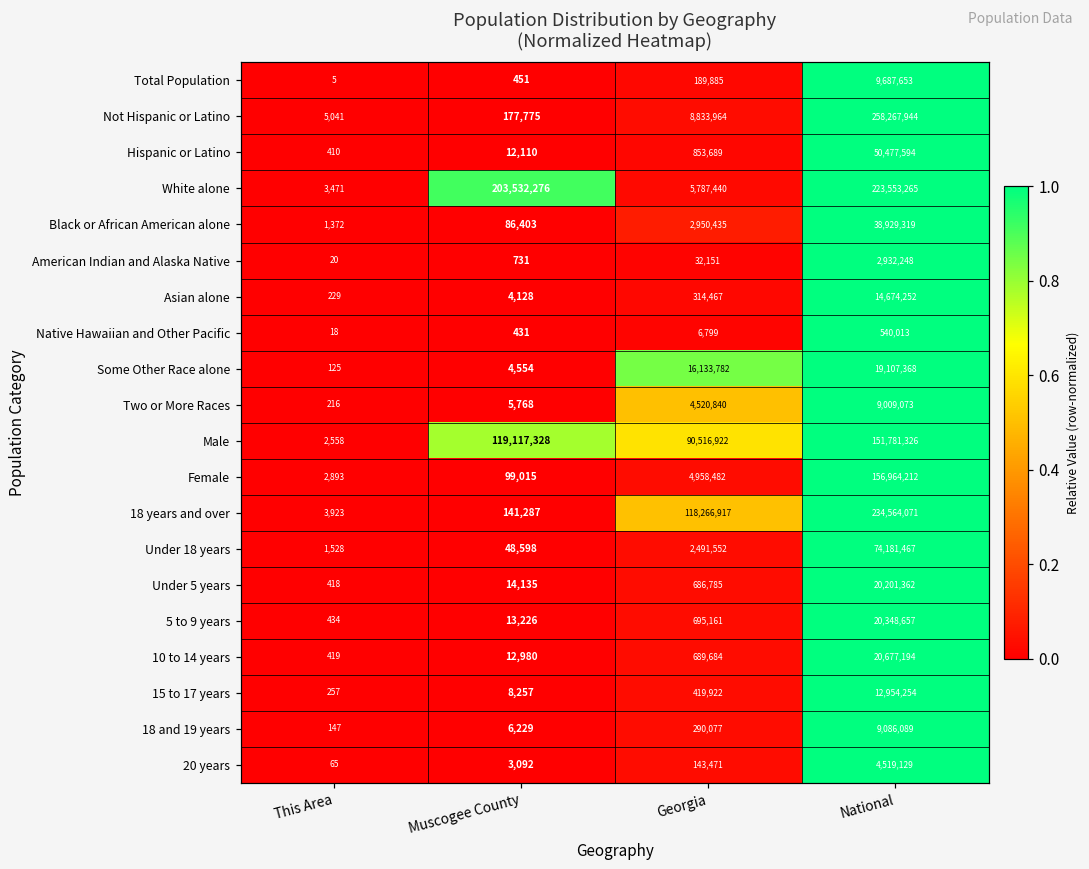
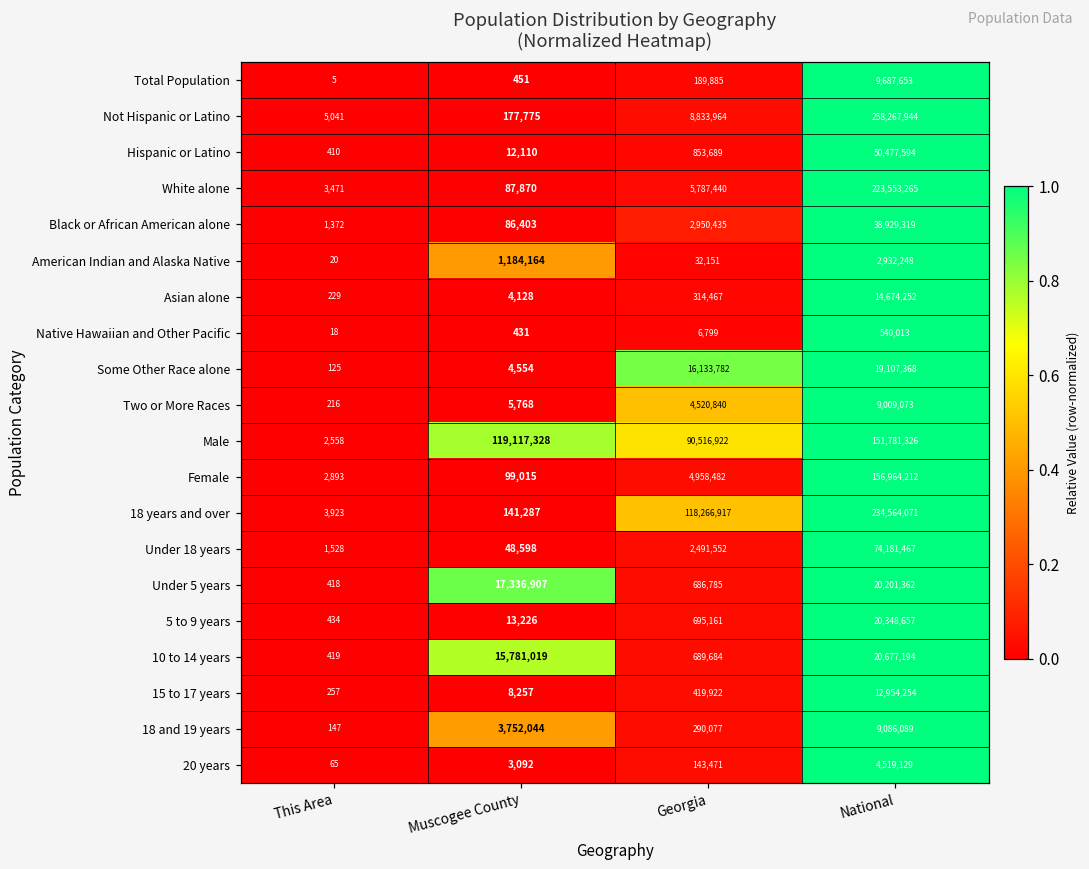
  {
    "Total Population": {
      "This Area": "5",
      "Muscogee County": "451",
      "Georgia": "189,885",
      "National": "9,687,653"
    },
    "Not Hispanic or Latino": {
      "This Area": "5,041",
      "Muscogee County": "177,775",
      "Georgia": "8,833,964",
      "National": "258,267,944"
    },
    "Hispanic or Latino": {
      "This Area": "410",
      "Muscogee County": "12,110",
      "Georgia": "853,689",
      "National": "50,477,594"
    },
    "White alone": {
      "This Area": "3,471",
-     "Muscogee County": "203,532,276",
+     "Muscogee County": "87,870",
      "Georgia": "5,787,440",
      "National": "223,553,265"
    },
    "Black or African American alone": {
      "This Area": "1,372",
      "Muscogee County": "86,403",
      "Georgia": "2,950,435",
      "National": "38,929,319"
    },
    "American Indian and Alaska Native": {
      "This Area": "20",
-     "Muscogee County": "731",
+     "Muscogee County": "1,184,164",
      "Georgia": "32,151",
      "National": "2,932,248"
    },
    "Asian alone": {
      "This Area": "229",
      "Muscogee County": "4,128",
      "Georgia": "314,467",
      "National": "14,674,252"
    },
    "Native Hawaiian and Other Pacific": {
      "This Area": "18",
      "Muscogee County": "431",
      "Georgia": "6,799",
      "National": "540,013"
    },
    "Some Other Race alone": {
      "This Area": "125",
      "Muscogee County": "4,554",
      "Georgia": "16,133,782",
      "National": "19,107,368"
    },
    "Two or More Races": {
      "This Area": "216",
      "Muscogee County": "5,768",
      "Georgia": "4,520,840",
      "National": "9,009,073"
    },
    "Male": {
      "This Area": "2,558",
      "Muscogee County": "119,117,328",
      "Georgia": "90,516,922",
      "National": "151,781,326"
    },
    "Female": {
      "This Area": "2,893",
      "Muscogee County": "99,015",
      "Georgia": "4,958,482",
      "National": "156,964,212"
    },
    "18 years and over": {
      "This Area": "3,923",
      "Muscogee County": "141,287",
      "Georgia": "118,266,917",
      "National": "234,564,071"
    },
    "Under 18 years": {
      "This Area": "1,528",
      "Muscogee County": "48,598",
      "Georgia": "2,491,552",
      "National": "74,181,467"
    },
    "Under 5 years": {
      "This Area": "418",
-     "Muscogee County": "14,135",
+     "Muscogee County": "17,336,907",
      "Georgia": "686,785",
      "National": "20,201,362"
    },
    "5 to 9 years": {
      "This Area": "434",
      "Muscogee County": "13,226",
      "Georgia": "695,161",
      "National": "20,348,657"
    },
    "10 to 14 years": {
      "This Area": "419",
-     "Muscogee County": "12,980",
+     "Muscogee County": "15,781,019",
      "Georgia": "689,684",
      "National": "20,677,194"
    },
    "15 to 17 years": {
      "This Area": "257",
      "Muscogee County": "8,257",
      "Georgia": "419,922",
      "National": "12,954,254"
    },
    "18 and 19 years": {
      "This Area": "147",
-     "Muscogee County": "6,229",
+     "Muscogee County": "3,752,044",
      "Georgia": "290,077",
      "National": "9,086,089"
    },
    "20 years": {
      "This Area": "65",
      "Muscogee County": "3,092",
      "Georgia": "143,471",
      "National": "4,519,129"
    }
  }
